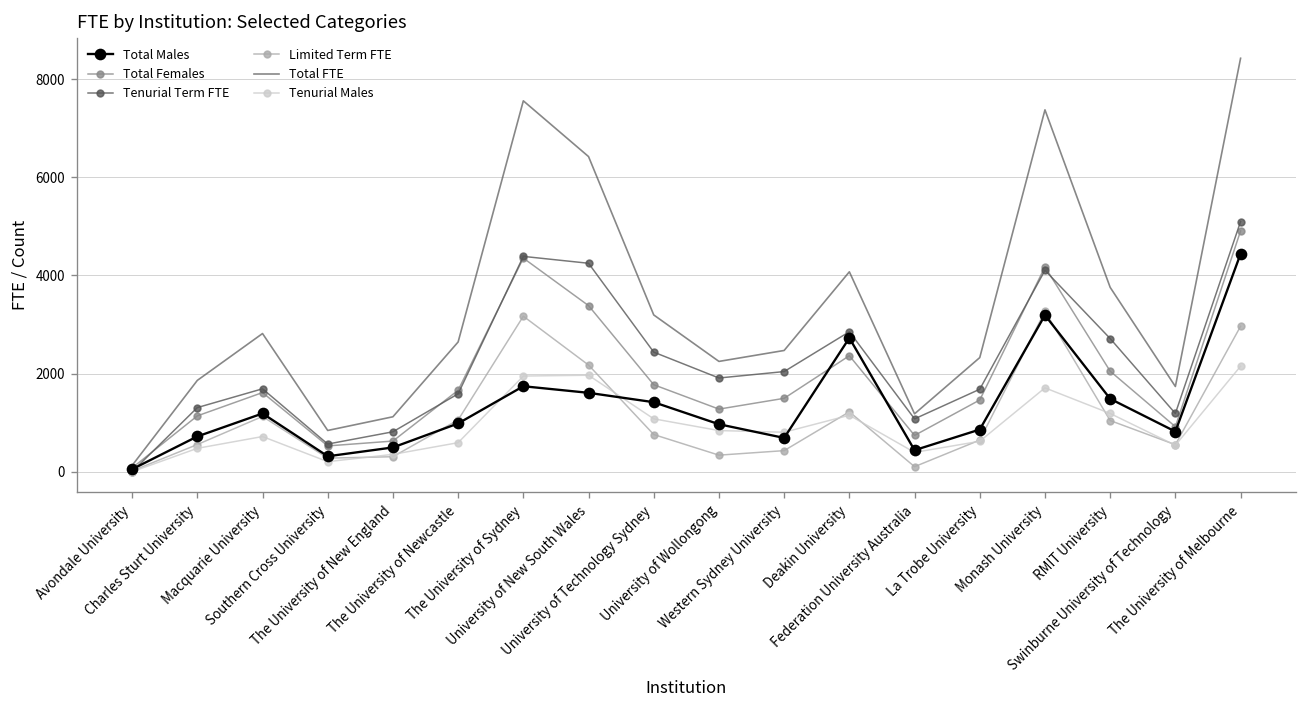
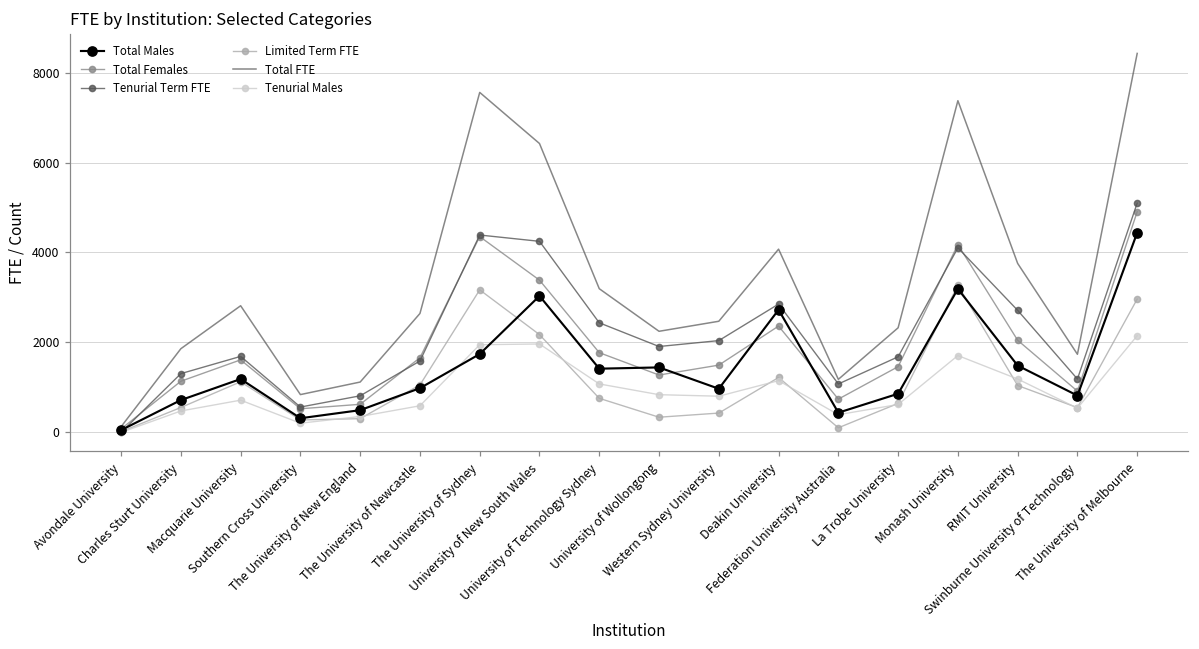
  {
    "Total Males": {
      "Charles Sturt University": 700,
      "The University of New England": 500,
      "The University of Newcastle": 1000,
      "The University of Sydney": 1700,
-     "University of New South Wales": 1600,
+     "University of New South Wales": 3000,
      "University of Technology Sydney": 1400,
-     "University of Wollongong": 1000,
-     "Western Sydney University": 700,
+     "University of Wollongong": 1400,
+     "Western Sydney University": 1000,
      "Deakin University": 2700,
      "La Trobe University": 900,
      "Monash University": 3200,
      "RMIT University": 1500,
      "Swinburne University of Technology": 800,
      "The University of Melbourne": 4400
    }
  }
